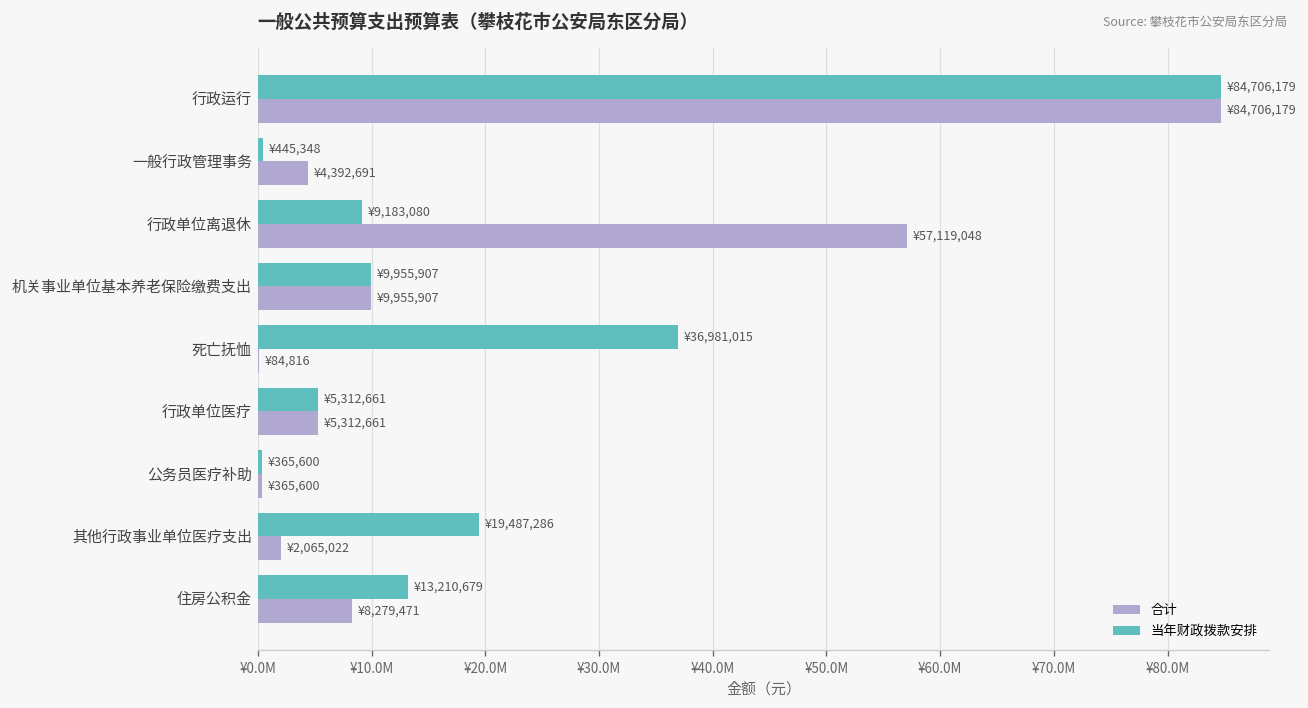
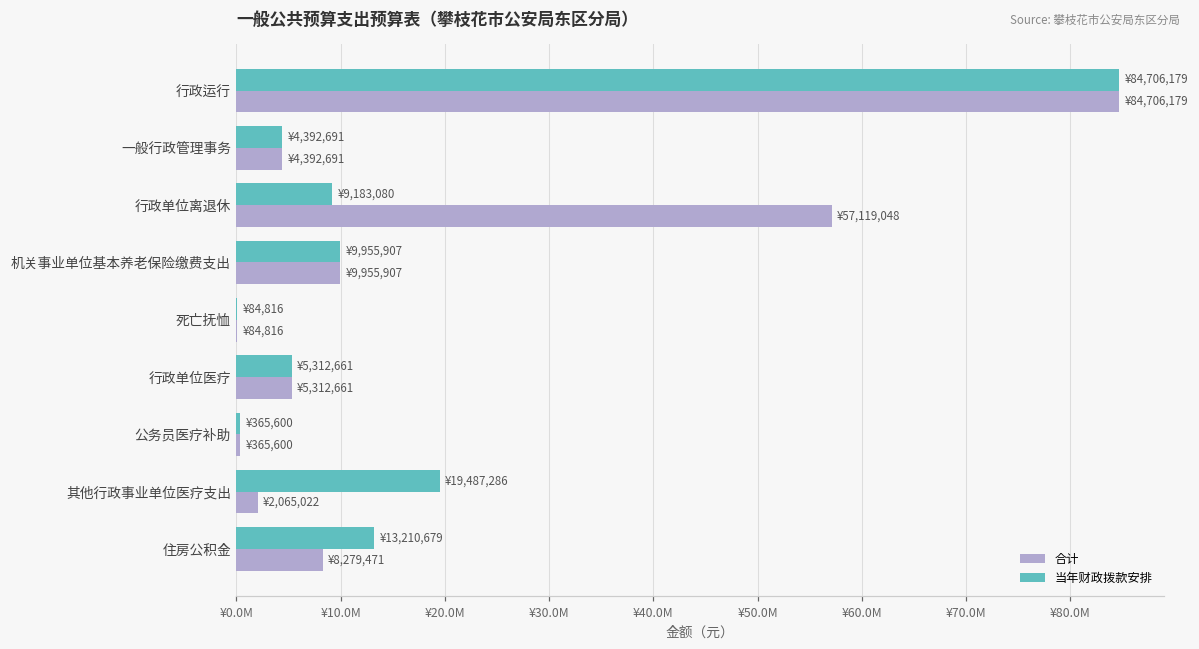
  {
    "合计": {
      "行政运行": "¥84,706,179",
      "一般行政管理事务": "¥4,392,691",
      "行政单位离退休": "¥57,119,048",
      "机关事业单位基本养老保险缴费支出": "¥9,955,907",
      "死亡抚恤": "¥84,816",
      "行政单位医疗": "¥5,312,661",
      "公务员医疗补助": "¥365,600",
      "其他行政事业单位医疗支出": "¥2,065,022",
      "住房公积金": "¥8,279,471"
    },
    "当年财政拨款安排": {
      "行政运行": "¥84,706,179",
-     "一般行政管理事务": "¥445,348",
+     "一般行政管理事务": "¥4,392,691",
      "行政单位离退休": "¥9,183,080",
      "机关事业单位基本养老保险缴费支出": "¥9,955,907",
-     "死亡抚恤": "¥36,981,015",
+     "死亡抚恤": "¥84,816",
      "行政单位医疗": "¥5,312,661",
      "公务员医疗补助": "¥365,600",
      "其他行政事业单位医疗支出": "¥19,487,286",
      "住房公积金": "¥13,210,679"
    }
  }
